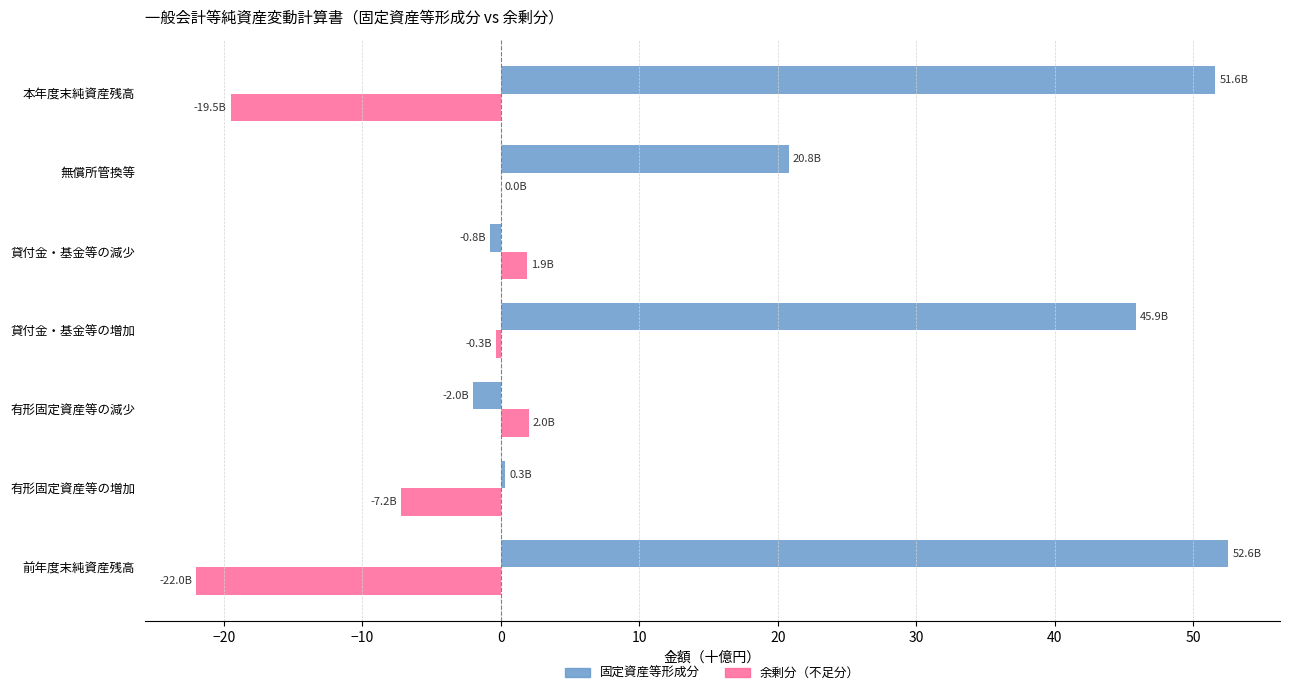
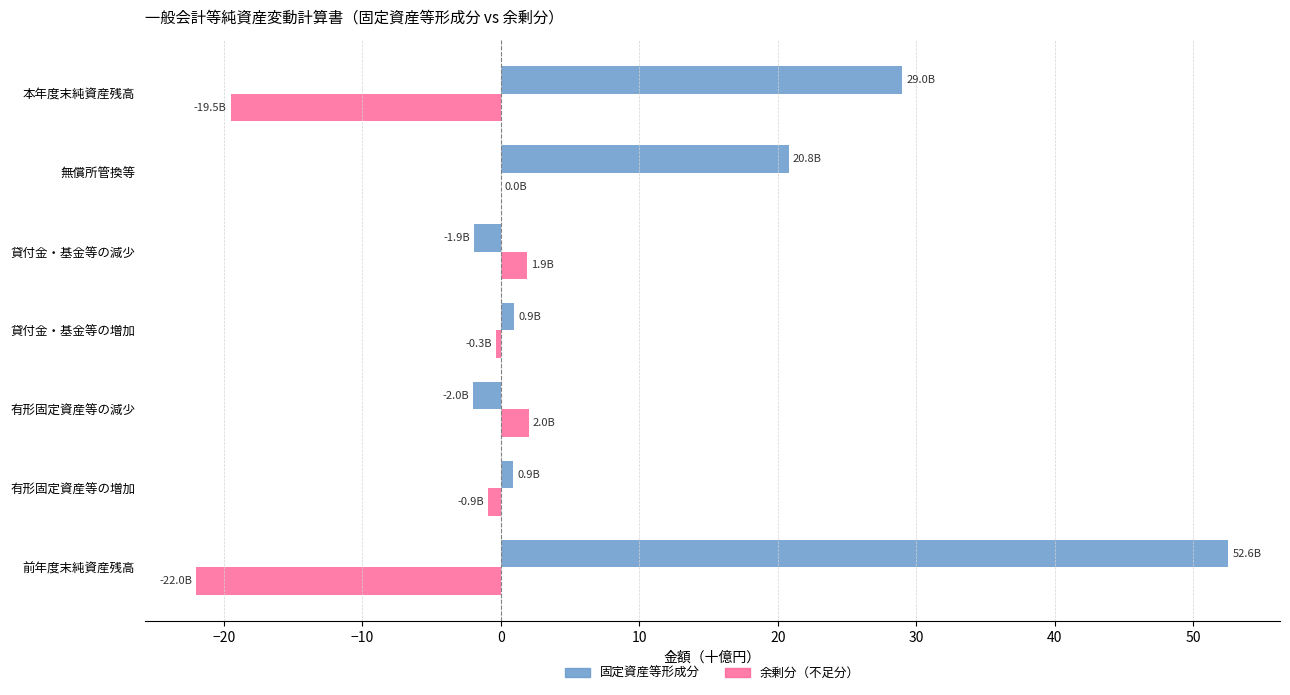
  {
    "固定資産等形成分": {
-     "本年度末純資産残高": "51.6B",
+     "本年度末純資産残高": "29.0B",
      "無償所管換等": "20.8B",
-     "貸付金・基金等の減少": "-0.8B",
-     "貸付金・基金等の増加": "45.9B",
+     "貸付金・基金等の減少": "-1.9B",
+     "貸付金・基金等の増加": "0.9B",
      "有形固定資産等の減少": "-2.0B",
-     "有形固定資産等の増加": "0.3B",
+     "有形固定資産等の増加": "0.9B",
      "前年度末純資産残高": "52.6B"
    },
    "余剰分（不足分）": {
      "本年度末純資産残高": "-19.5B",
      "無償所管換等": "0.0B",
      "貸付金・基金等の減少": "1.9B",
      "貸付金・基金等の増加": "-0.3B",
      "有形固定資産等の減少": "2.0B",
-     "有形固定資産等の増加": "-7.2B",
+     "有形固定資産等の増加": "-0.9B",
      "前年度末純資産残高": "-22.0B"
    }
  }
